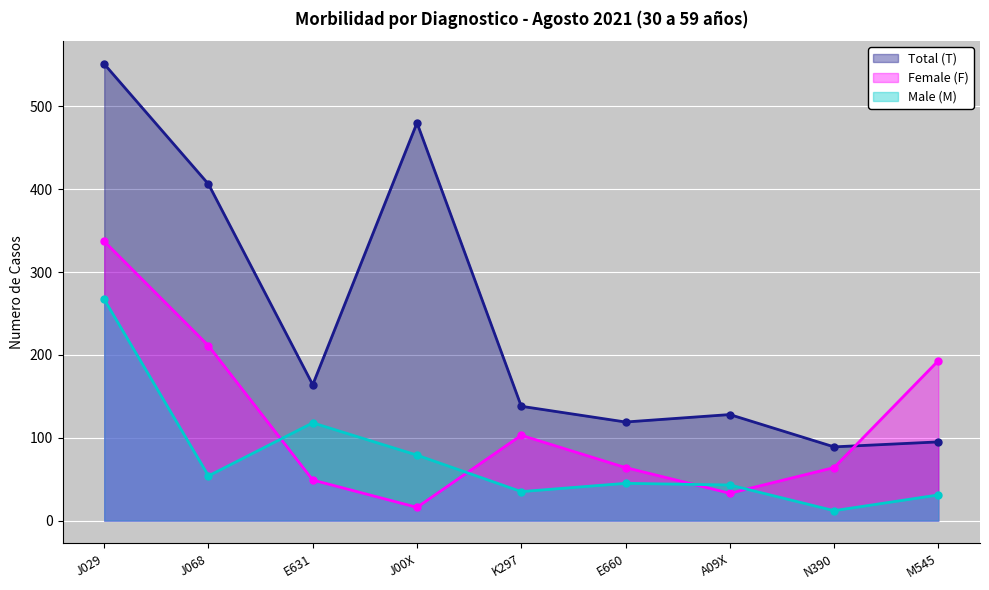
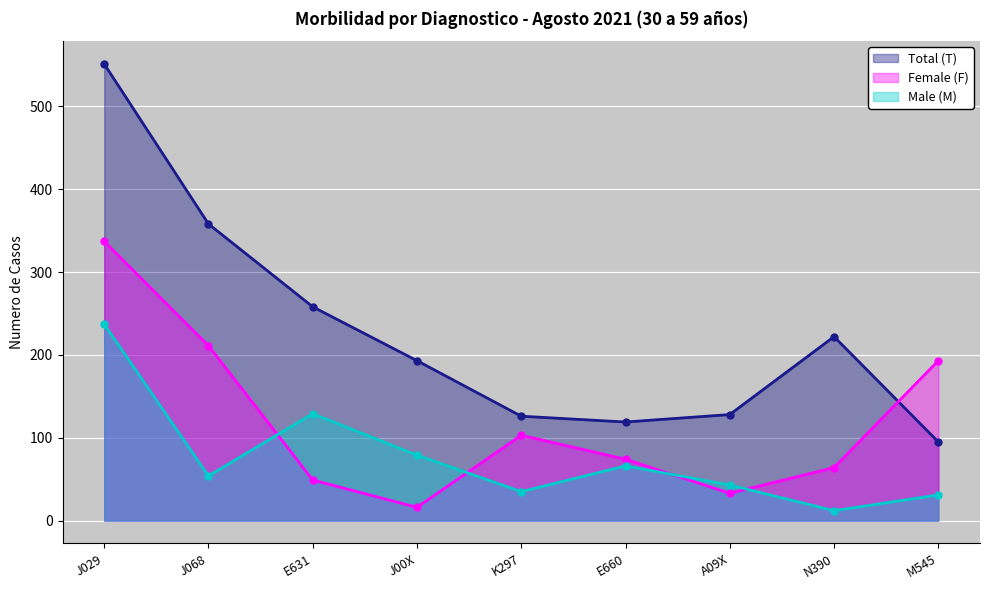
  {
    "Total (T)": {
      "J029": 550,
-     "J068": 410,
-     "E631": 160,
-     "J00X": 480,
-     "K297": 140,
+     "J068": 360,
+     "E631": 260,
+     "J00X": 190,
+     "K297": 130,
      "E660": 120,
      "A09X": 130,
-     "N390": 90,
+     "N390": 220,
      "M545": 100
    },
    "Female (F)": {
      "J029": 340,
      "J068": 210,
      "E631": 50,
      "J00X": 20,
      "K297": 100,
-     "E660": 60,
+     "E660": 70,
      "A09X": 30,
      "N390": 60,
      "M545": 190
    },
    "Male (M)": {
-     "J029": 270,
+     "J029": 240,
      "J068": 50,
-     "E631": 120,
+     "E631": 130,
      "J00X": 80,
      "K297": 40,
-     "E660": 50,
+     "E660": 70,
      "A09X": 40,
      "N390": 10,
      "M545": 30
    }
  }
